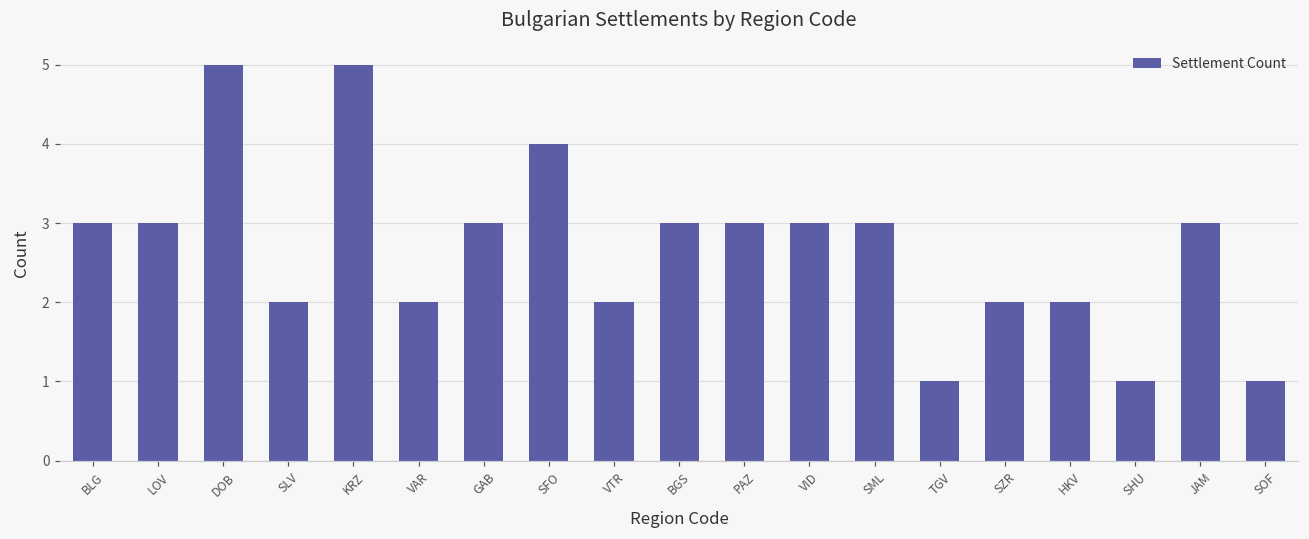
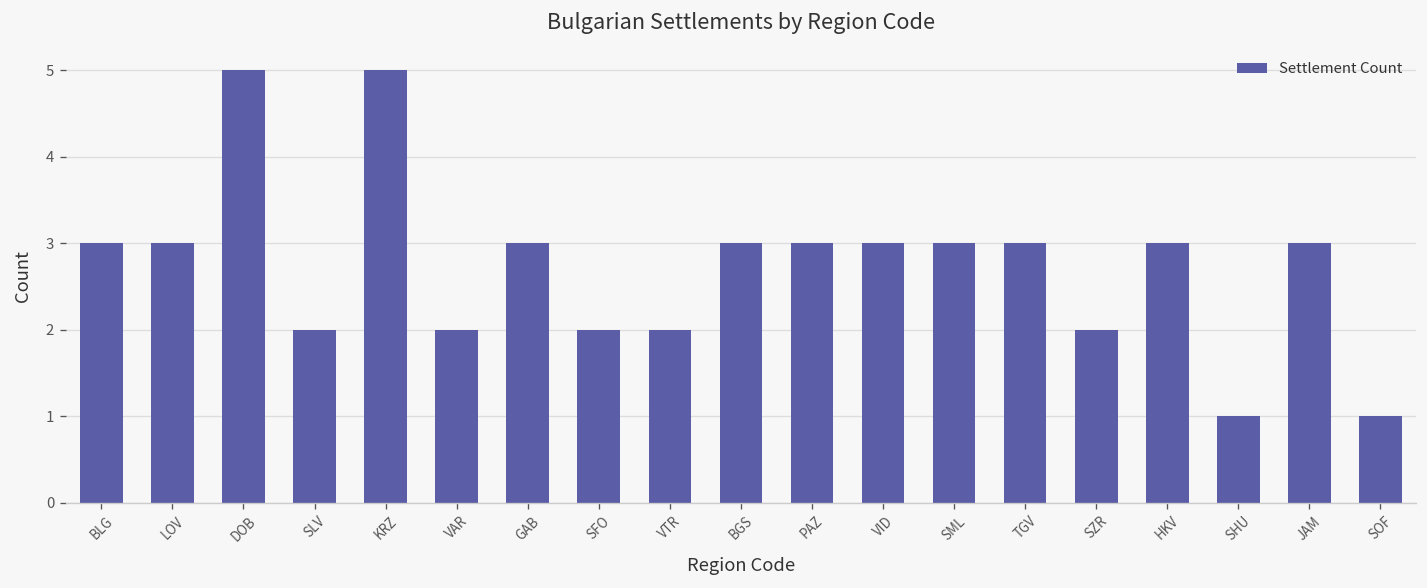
  {
    "BLG": 3,
    "LOV": 3,
    "DOB": 5,
    "SLV": 2,
    "KRZ": 5,
    "VAR": 2,
    "GAB": 3,
-   "SFO": 4,
+   "SFO": 2,
    "VTR": 2,
    "BGS": 3,
    "PAZ": 3,
    "VID": 3,
    "SML": 3,
-   "TGV": 1,
+   "TGV": 3,
    "SZR": 2,
-   "HKV": 2,
+   "HKV": 3,
    "SHU": 1,
    "JAM": 3,
    "SOF": 1
  }
